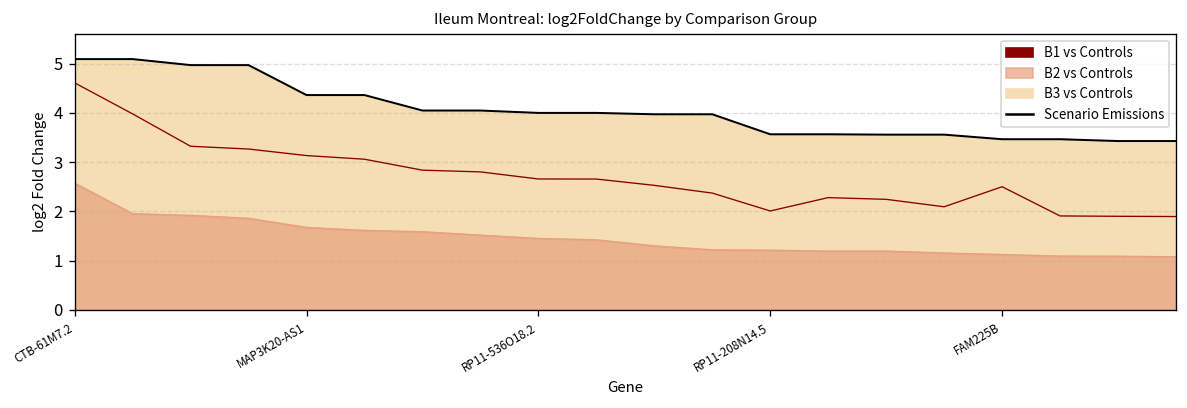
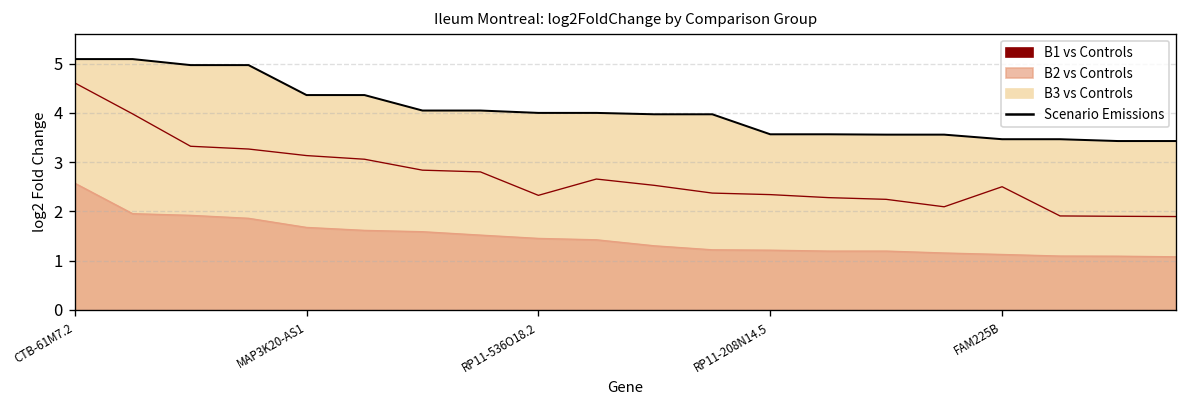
  {
    "B1 vs Controls": {
      "CTB-61M7.2": 4.6,
      "MAP3K20-AS1": 3.1,
-     "RP11-536O18.2": 2.7,
-     "RP11-208N14.5": 2.0,
+     "RP11-536O18.2": 2.3,
+     "RP11-208N14.5": 2.3,
      "FAM225B": 2.5
    }
  }
